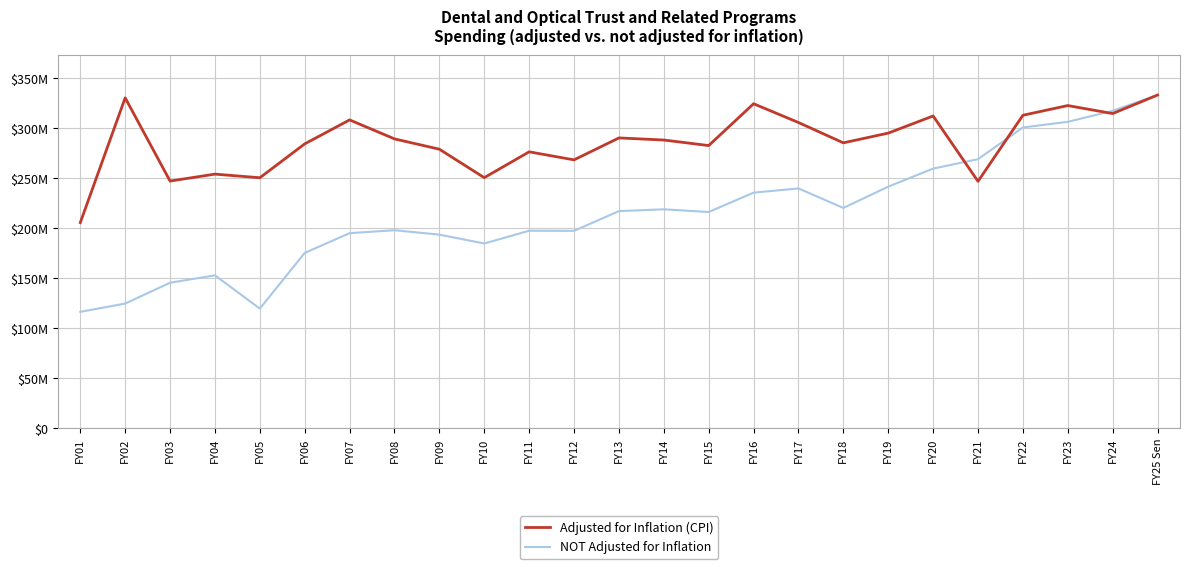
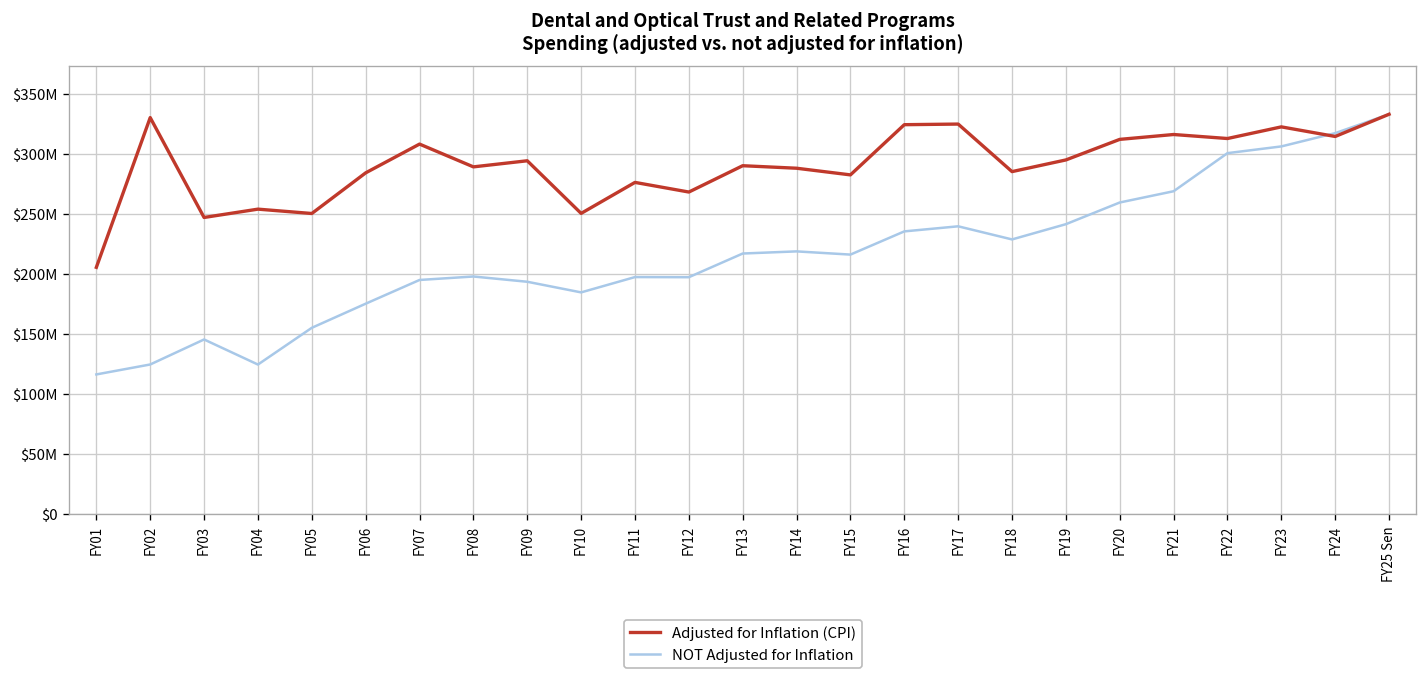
  {
    "Adjusted for Inflation (CPI)": {
      "FY01": "$210000000",
      "FY02": "$330000000",
      "FY03": "$250000000",
      "FY04": "$250000000",
      "FY05": "$250000000",
      "FY06": "$280000000",
      "FY07": "$310000000",
      "FY08": "$290000000",
-     "FY09": "$280000000",
+     "FY09": "$290000000",
      "FY10": "$250000000",
      "FY11": "$280000000",
      "FY12": "$270000000",
      "FY13": "$290000000",
      "FY14": "$290000000",
      "FY15": "$280000000",
      "FY16": "$320000000",
-     "FY17": "$310000000",
+     "FY17": "$330000000",
      "FY18": "$290000000",
      "FY19": "$300000000",
      "FY20": "$310000000",
-     "FY21": "$250000000",
+     "FY21": "$320000000",
      "FY22": "$310000000",
      "FY23": "$320000000",
      "FY24": "$310000000"
    },
    "NOT Adjusted for Inflation": {
      "FY01": "$120000000",
      "FY02": "$120000000",
      "FY03": "$150000000",
-     "FY04": "$150000000",
-     "FY05": "$120000000",
+     "FY04": "$120000000",
+     "FY05": "$160000000",
      "FY06": "$180000000",
      "FY07": "$200000000",
      "FY08": "$200000000",
      "FY09": "$190000000",
      "FY10": "$180000000",
      "FY11": "$200000000",
      "FY12": "$200000000",
      "FY13": "$220000000",
      "FY14": "$220000000",
      "FY15": "$220000000",
      "FY16": "$240000000",
      "FY17": "$240000000",
-     "FY18": "$220000000",
+     "FY18": "$230000000",
      "FY19": "$240000000",
      "FY20": "$260000000",
      "FY21": "$270000000",
      "FY22": "$300000000",
      "FY23": "$310000000",
      "FY24": "$320000000"
    }
  }
